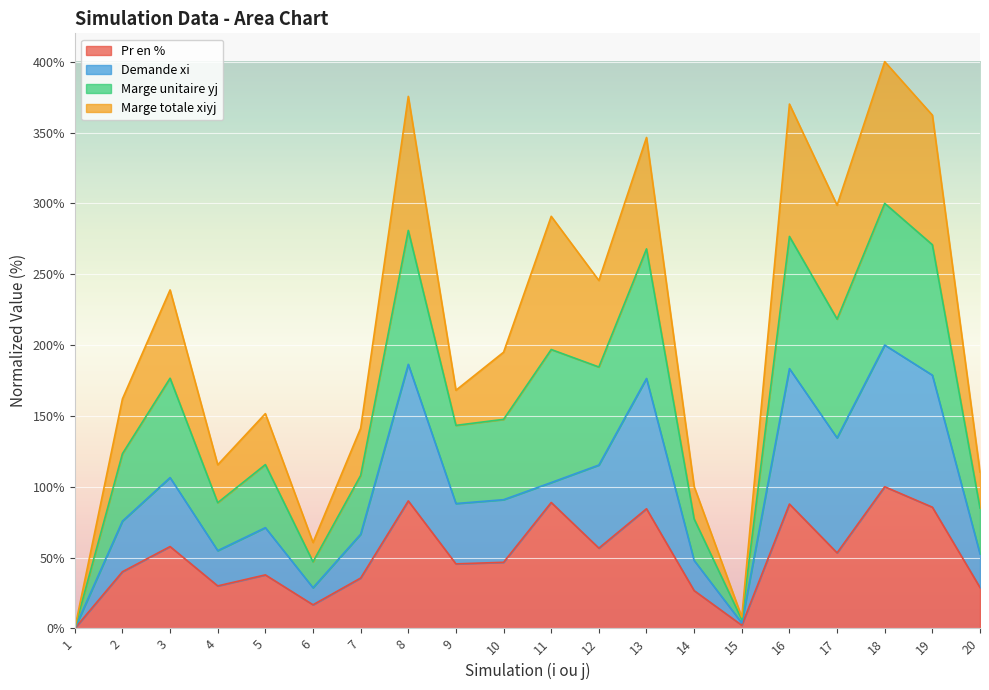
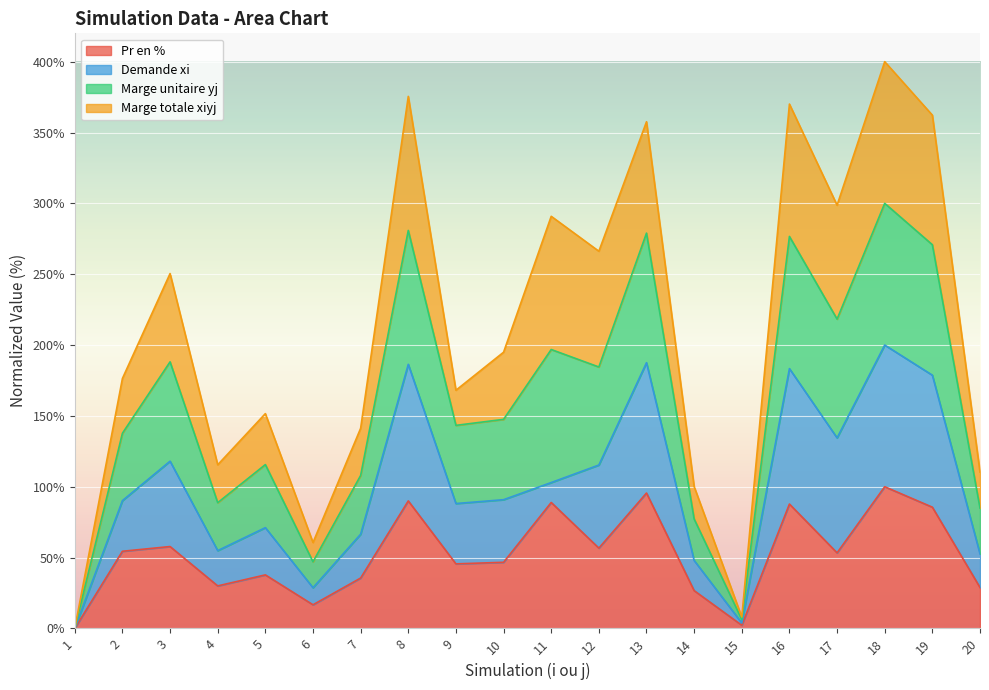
  {
    "Pr en %": {
-     "2": "40%",
+     "2": "54%",
      "3": "58%",
      "4": "30%",
      "5": "38%",
      "6": "17%",
      "7": "36%",
      "8": "90%",
      "9": "46%",
      "10": "47%",
      "11": "89%",
      "12": "57%",
-     "13": "84%",
+     "13": "96%",
      "14": "27%",
      "16": "88%",
      "17": "53%",
      "18": "100%",
      "19": "86%",
      "20": "29%"
    },
    "Demande xi": {
      "2": "36%",
-     "3": "49%",
+     "3": "60%",
      "4": "25%",
      "5": "33%",
      "6": "12%",
      "7": "31%",
      "8": "96%",
      "9": "43%",
      "10": "44%",
      "11": "14%",
      "12": "59%",
      "13": "92%",
      "14": "21%",
      "16": "96%",
      "17": "81%",
      "18": "100%",
      "19": "93%",
      "20": "24%"
    },
    "Marge unitaire yj": {
      "2": "48%",
      "3": "70%",
      "4": "34%",
      "5": "45%",
      "6": "18%",
      "7": "41%",
      "8": "95%",
      "9": "55%",
      "10": "57%",
      "11": "94%",
      "12": "69%",
      "13": "91%",
      "14": "29%",
      "16": "93%",
      "17": "84%",
      "18": "100%",
      "19": "92%",
      "20": "32%"
    },
    "Marge totale xiyj": {
      "2": "39%",
      "3": "62%",
      "4": "27%",
      "5": "36%",
      "6": "14%",
      "7": "33%",
      "8": "95%",
      "9": "25%",
      "10": "47%",
      "11": "94%",
-     "12": "61%",
+     "12": "82%",
      "13": "79%",
      "14": "23%",
      "16": "93%",
      "17": "80%",
      "18": "100%",
      "19": "91%",
      "20": "25%"
    }
  }
